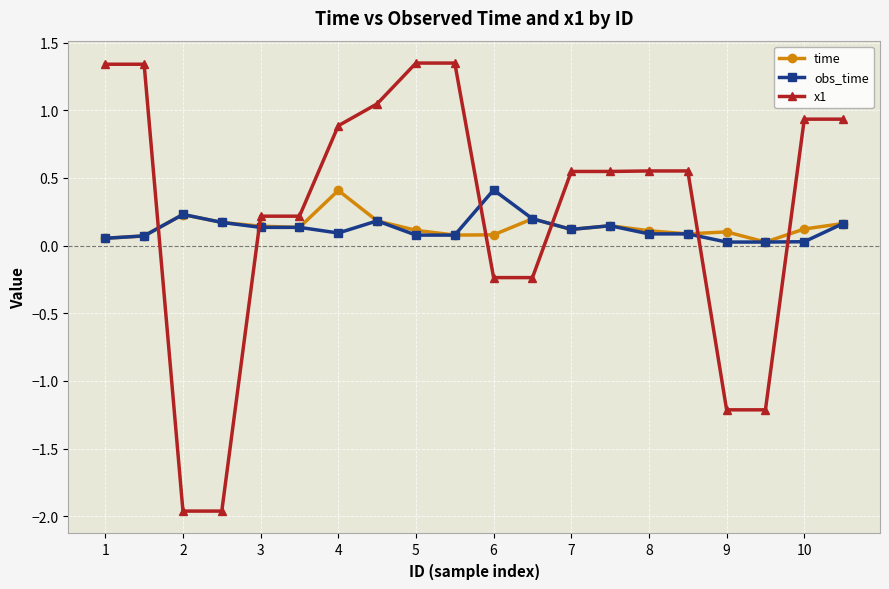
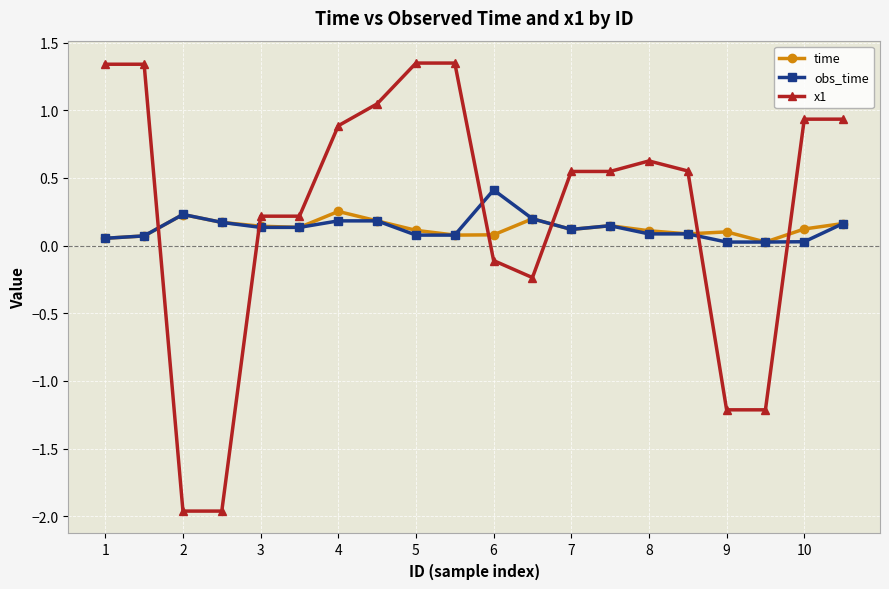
  {
    "time": {
-     "4": 0.41,
+     "4": 0.25,
      "6": 0.08,
      "8": 0.11,
      "10": 0.12
    },
    "obs_time": {
-     "4": 0.09,
+     "4": 0.18,
      "6": 0.41,
      "8": 0.09,
      "10": 0.03
    },
    "x1": {
      "2": -1.96,
      "4": 0.89,
-     "6": -0.24,
-     "8": 0.55,
+     "6": -0.11,
+     "8": 0.63,
      "10": 0.93
    }
  }
